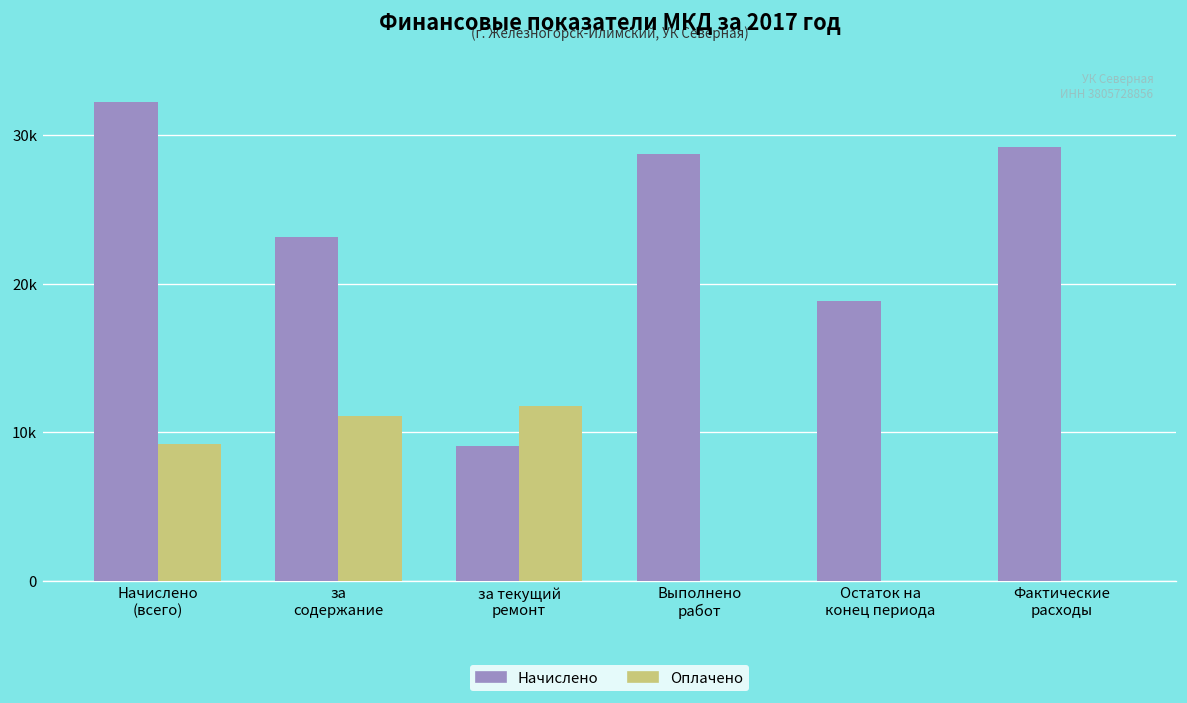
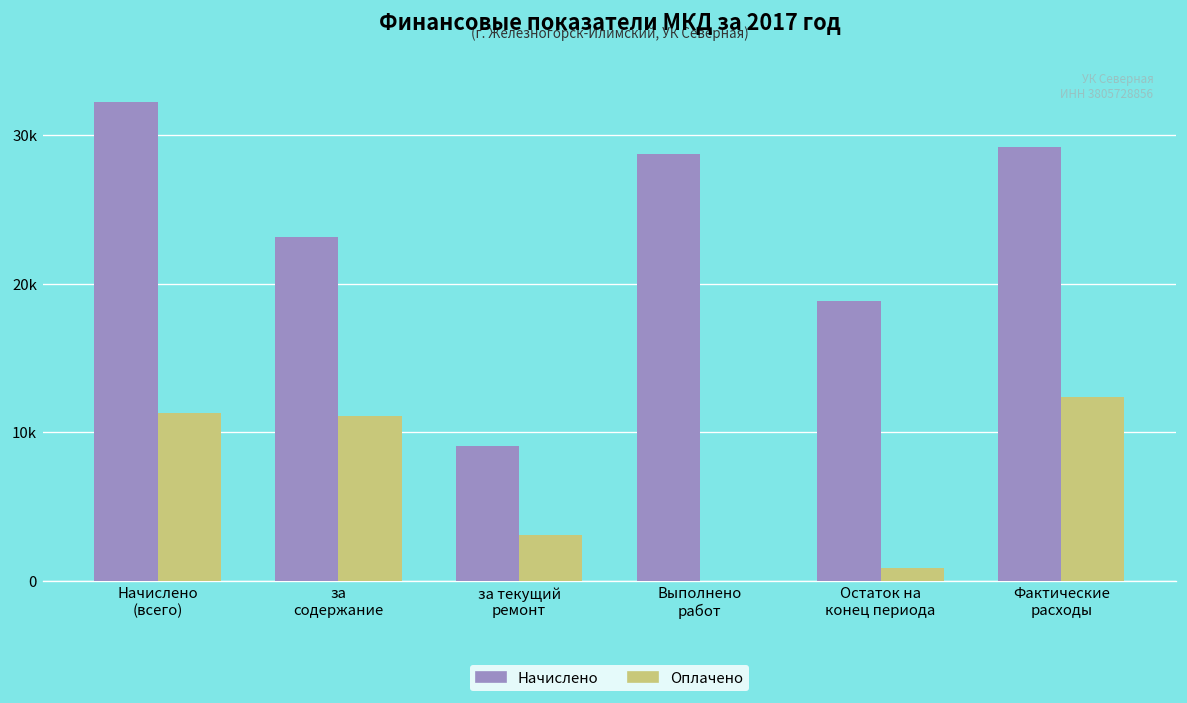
  {
    "Начислено": {
      "Начислено (всего)": 32200,
      "за содержание": 23100,
      "за текущий ремонт": 9100,
      "Выполнено работ": 28800,
      "Остаток на конец периода": 18800,
      "Фактические расходы": 29200
    },
    "Оплачено": {
-     "Начислено (всего)": 9200,
+     "Начислено (всего)": 11300,
      "за содержание": 11100,
-     "за текущий ремонт": 11700,
+     "за текущий ремонт": 3100,
      "Выполнено работ": 0,
-     "Остаток на конец периода": 0,
-     "Фактические расходы": 0
+     "Остаток на конец периода": 900,
+     "Фактические расходы": 12400
    }
  }
